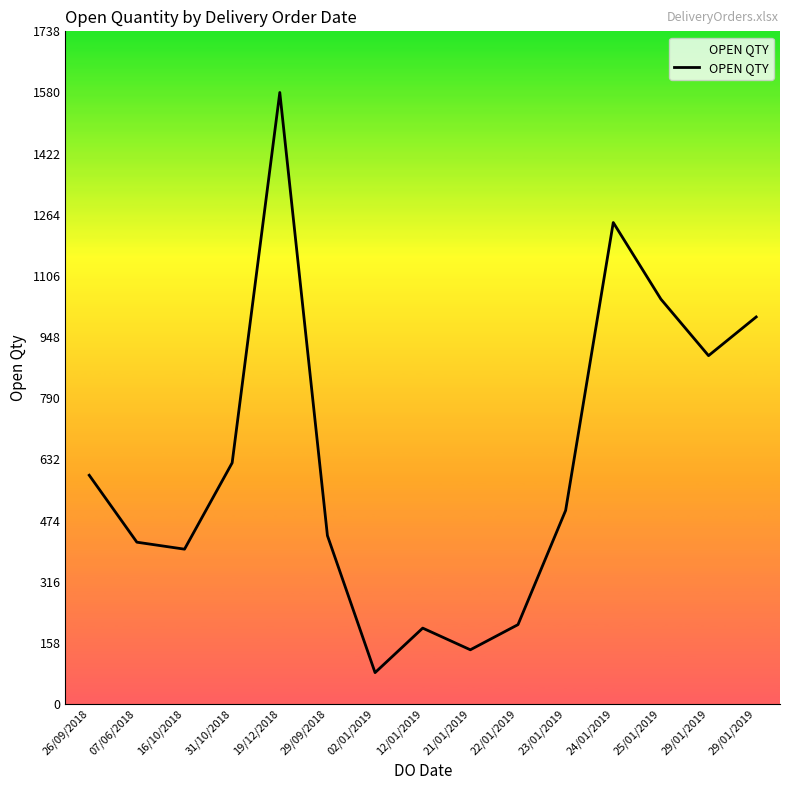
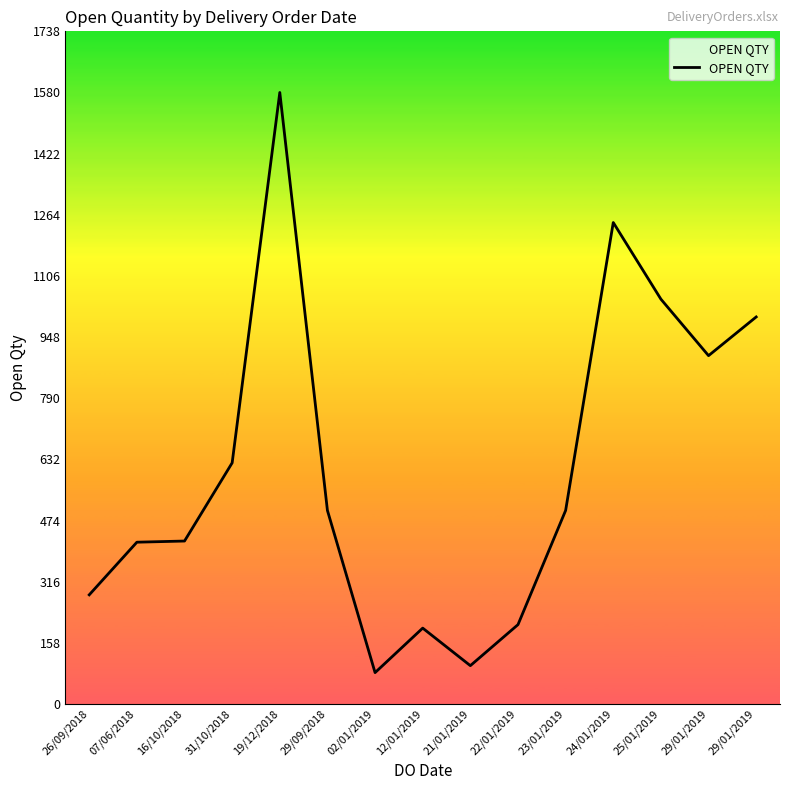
  {
-   "26/09/2018": 590,
+   "26/09/2018": 280,
    "07/06/2018": 420,
-   "16/10/2018": 400,
+   "16/10/2018": 420,
    "31/10/2018": 620,
    "19/12/2018": 1580,
-   "29/09/2018": 440,
+   "29/09/2018": 500,
    "02/01/2019": 80,
    "12/01/2019": 200,
-   "21/01/2019": 140,
+   "21/01/2019": 100,
    "22/01/2019": 210,
    "23/01/2019": 500,
    "24/01/2019": 1240,
    "25/01/2019": 1050
  }
